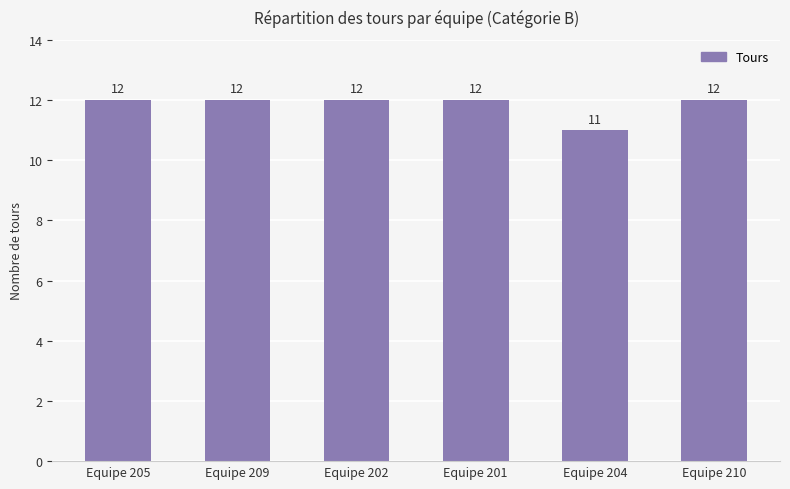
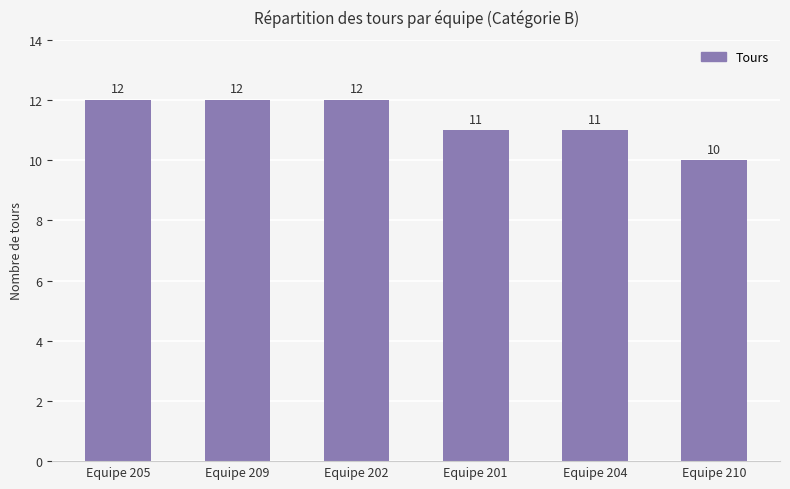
  {
    "Equipe 205": 12,
    "Equipe 209": 12,
    "Equipe 202": 12,
-   "Equipe 201": 12,
+   "Equipe 201": 11,
    "Equipe 204": 11,
-   "Equipe 210": 12
+   "Equipe 210": 10
  }
